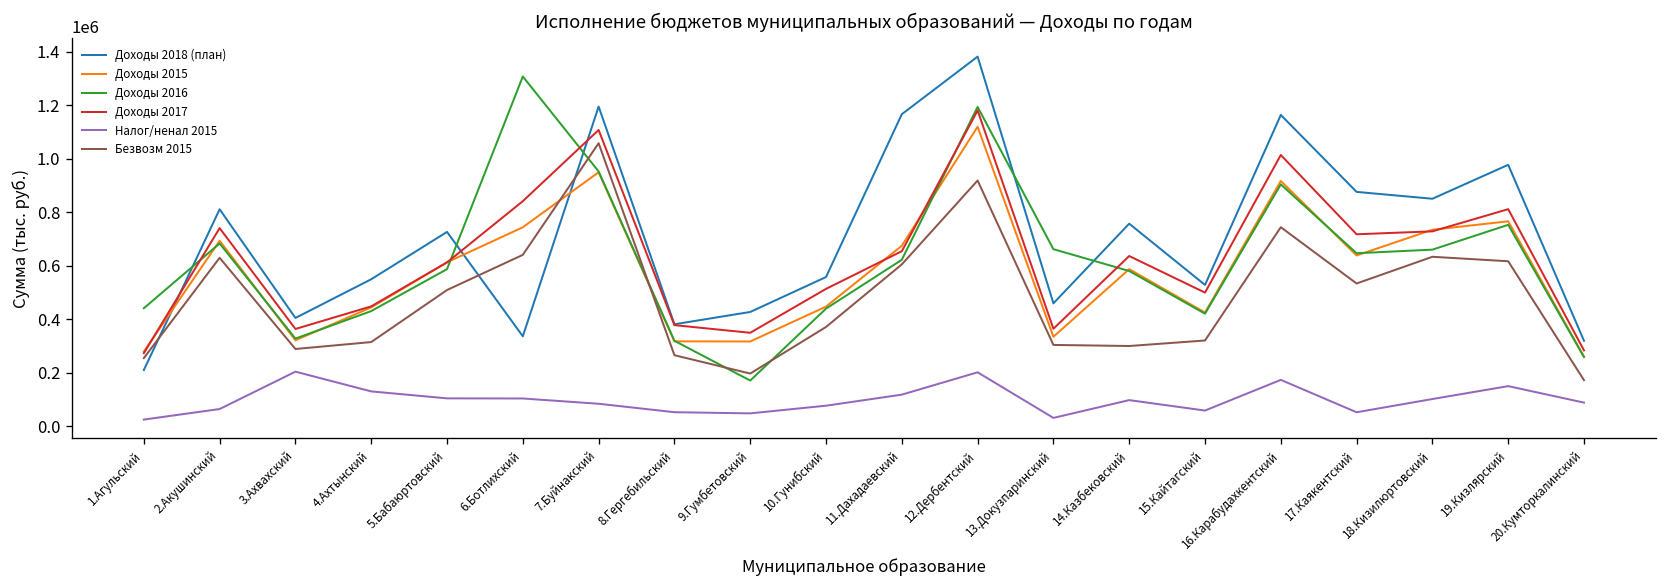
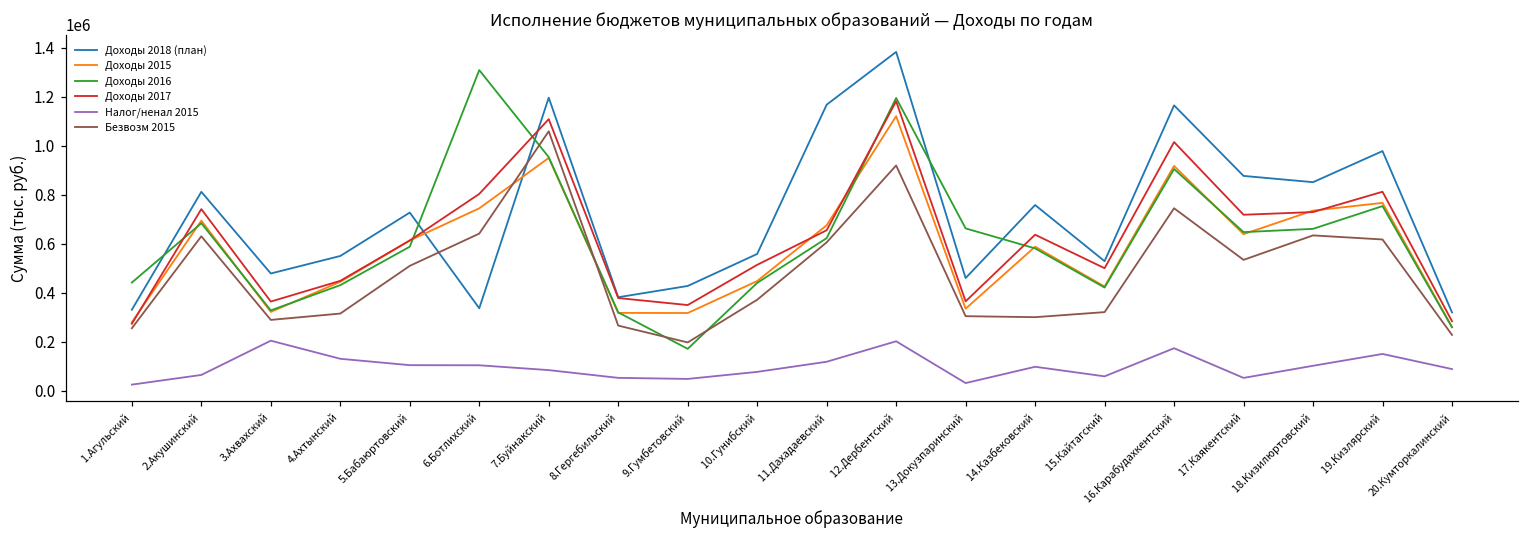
  {
    "Доходы 2018 (план)": {
-     "1.Агульский": 210000,
+     "1.Агульский": 330000,
      "2.Акушинский": 810000,
-     "3.Ахвахский": 400000,
+     "3.Ахвахский": 480000,
      "4.Ахтынский": 550000,
      "5.Бабаюртовский": 730000,
      "6.Ботлихский": 340000,
      "7.Буйнакский": 1200000,
      "9.Гумбетовский": 430000,
      "10.Гунибский": 560000,
      "11.Дахадаевский": 1170000,
      "12.Дербентский": 1380000,
      "13.Докузпаринский": 460000,
      "14.Казбековский": 760000,
      "15.Кайтагский": 530000,
      "16.Карабудахкентский": 1160000,
      "17.Каякентский": 880000,
      "18.Кизилюртовский": 850000,
      "19.Кизлярский": 980000,
      "20.Кумторкалинский": 320000
    },
    "Доходы 2015": {
      "6.Ботлихский": 740000,
      "9.Гумбетовский": 320000,
      "11.Дахадаевский": 670000,
      "12.Дербентский": 1120000,
      "13.Докузпаринский": 330000,
      "16.Карабудахкентский": 920000,
      "19.Кизлярский": 770000
    },
    "Доходы 2016": {
      "1.Агульский": 440000,
      "4.Ахтынский": 430000,
      "5.Бабаюртовский": 590000,
      "6.Ботлихский": 1310000,
      "9.Гумбетовский": 170000,
      "11.Дахадаевский": 620000,
      "12.Дербентский": 1190000,
      "13.Докузпаринский": 660000,
      "16.Карабудахкентский": 900000,
      "18.Кизилюртовский": 660000,
      "19.Кизлярский": 750000
    },
    "Доходы 2017": {
      "2.Акушинский": 740000,
      "3.Ахвахский": 360000,
-     "6.Ботлихский": 840000,
+     "6.Ботлихский": 800000,
      "7.Буйнакский": 1110000,
      "9.Гумбетовский": 350000,
      "10.Гунибский": 510000,
      "11.Дахадаевский": 650000,
      "12.Дербентский": 1180000,
      "13.Докузпаринский": 360000,
      "14.Казбековский": 640000,
      "15.Кайтагский": 500000,
      "16.Карабудахкентский": 1010000,
      "17.Каякентский": 720000,
      "19.Кизлярский": 810000,
      "20.Кумторкалинский": 280000
    },
    "Налог/ненал 2015": {
      "1.Агульский": 20000,
      "2.Акушинский": 60000,
      "3.Ахвахский": 200000,
      "4.Ахтынский": 130000,
      "5.Бабаюртовский": 100000,
      "6.Ботлихский": 100000,
      "7.Буйнакский": 80000,
      "8.Гергебильский": 50000,
      "9.Гумбетовский": 50000,
      "10.Гунибский": 80000,
      "11.Дахадаевский": 120000,
      "12.Дербентский": 200000,
      "13.Докузпаринский": 30000,
      "14.Казбековский": 100000,
      "15.Кайтагский": 60000,
      "16.Карабудахкентский": 170000,
      "17.Каякентский": 50000,
      "18.Кизилюртовский": 100000,
      "19.Кизлярский": 150000,
      "20.Кумторкалинский": 90000
    },
    "Безвозм 2015": {
      "1.Агульский": 250000,
      "2.Акушинский": 630000,
      "3.Ахвахский": 290000,
      "4.Ахтынский": 310000,
      "5.Бабаюртовский": 510000,
      "6.Ботлихский": 640000,
      "7.Буйнакский": 1060000,
      "8.Гергебильский": 270000,
      "9.Гумбетовский": 200000,
      "10.Гунибский": 370000,
      "11.Дахадаевский": 600000,
      "12.Дербентский": 920000,
      "13.Докузпаринский": 300000,
      "14.Казбековский": 300000,
      "15.Кайтагский": 320000,
      "16.Карабудахкентский": 740000,
      "17.Каякентский": 530000,
      "18.Кизилюртовский": 630000,
      "19.Кизлярский": 620000,
-     "20.Кумторкалинский": 170000
+     "20.Кумторкалинский": 230000
    }
  }
